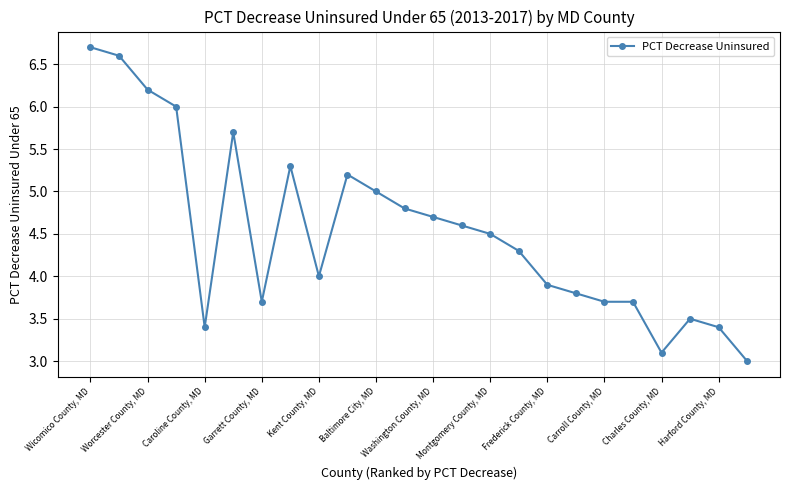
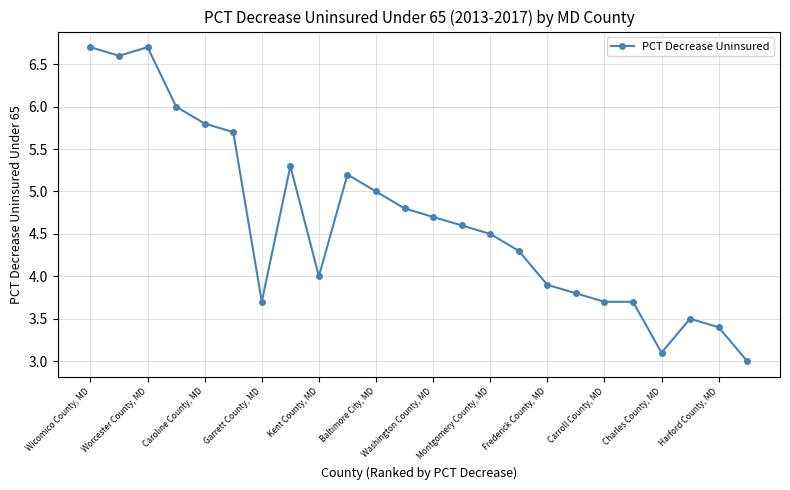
  {
    "Wicomico County, MD": 6.7,
-   "Worcester County, MD": 6.2,
-   "Caroline County, MD": 3.4,
+   "Worcester County, MD": 6.7,
+   "Caroline County, MD": 5.8,
    "Garrett County, MD": 3.7,
    "Kent County, MD": 4.0,
    "Baltimore City, MD": 5.0,
    "Washington County, MD": 4.7,
    "Montgomery County, MD": 4.5,
    "Frederick County, MD": 3.9,
    "Carroll County, MD": 3.7,
    "Charles County, MD": 3.1,
    "Harford County, MD": 3.4
  }
